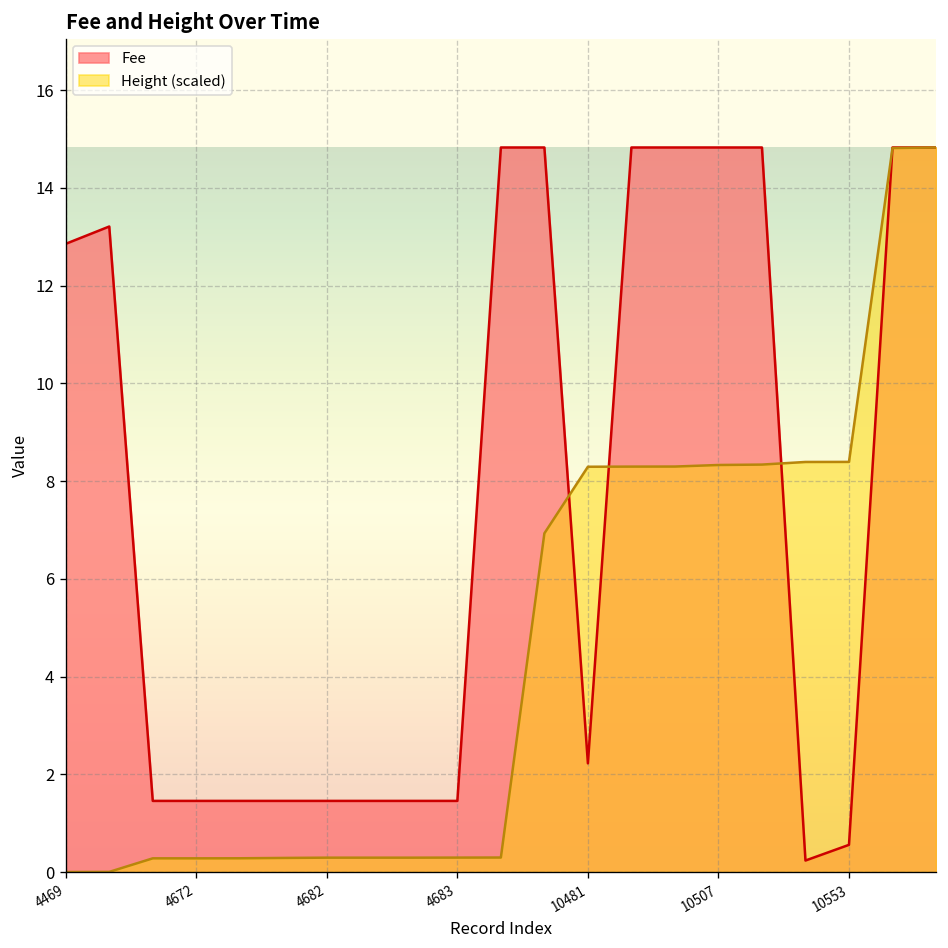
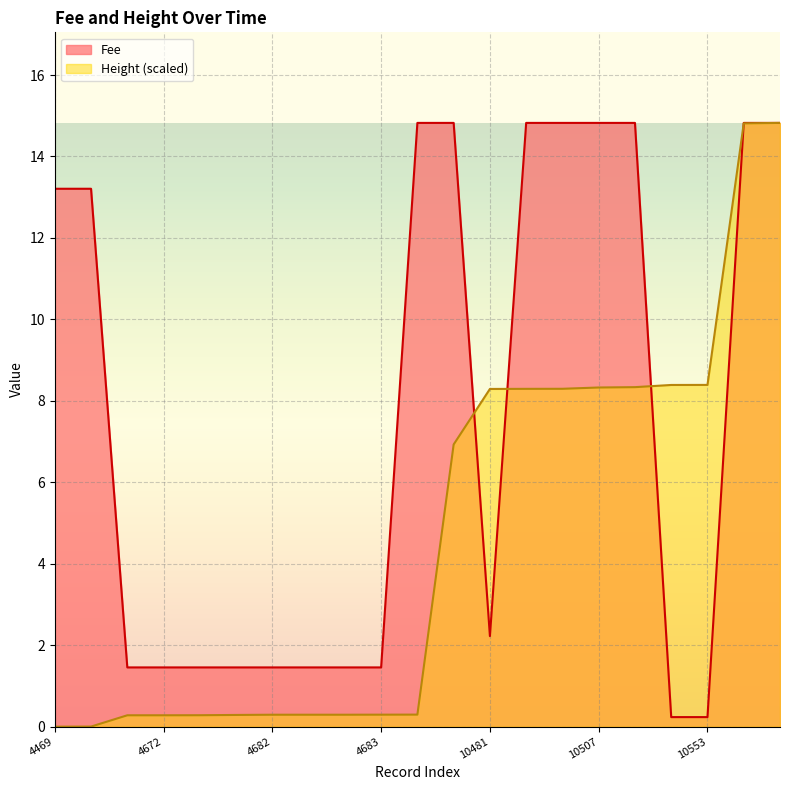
  {
    "Fee": {
-     "4469": 12.9,
+     "4469": 13.2,
      "4683": 1.5,
      "10481": 2.2,
      "10507": 14.8,
-     "10553": 0.6
+     "10553": 0.2
    },
    "Height (scaled)": {
      "4469": 0.0,
      "4683": 0.3,
      "10481": 8.3,
      "10507": 8.3,
      "10553": 8.4
    }
  }
